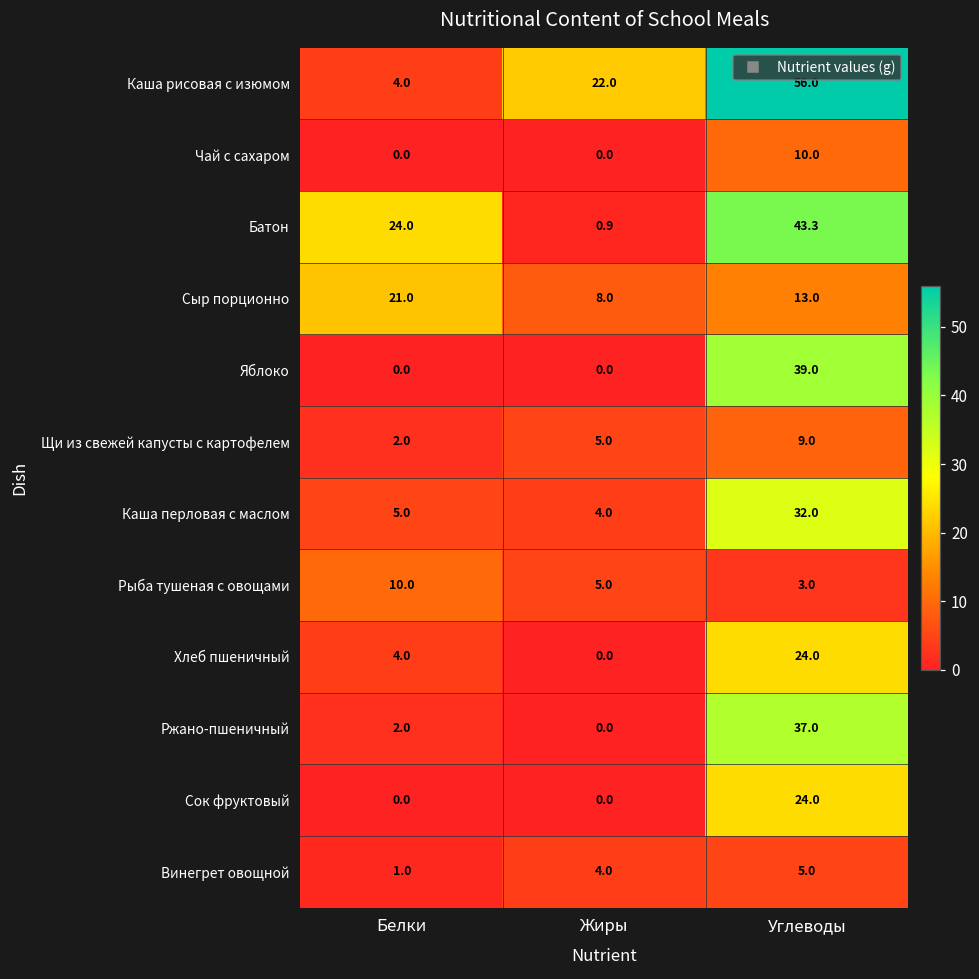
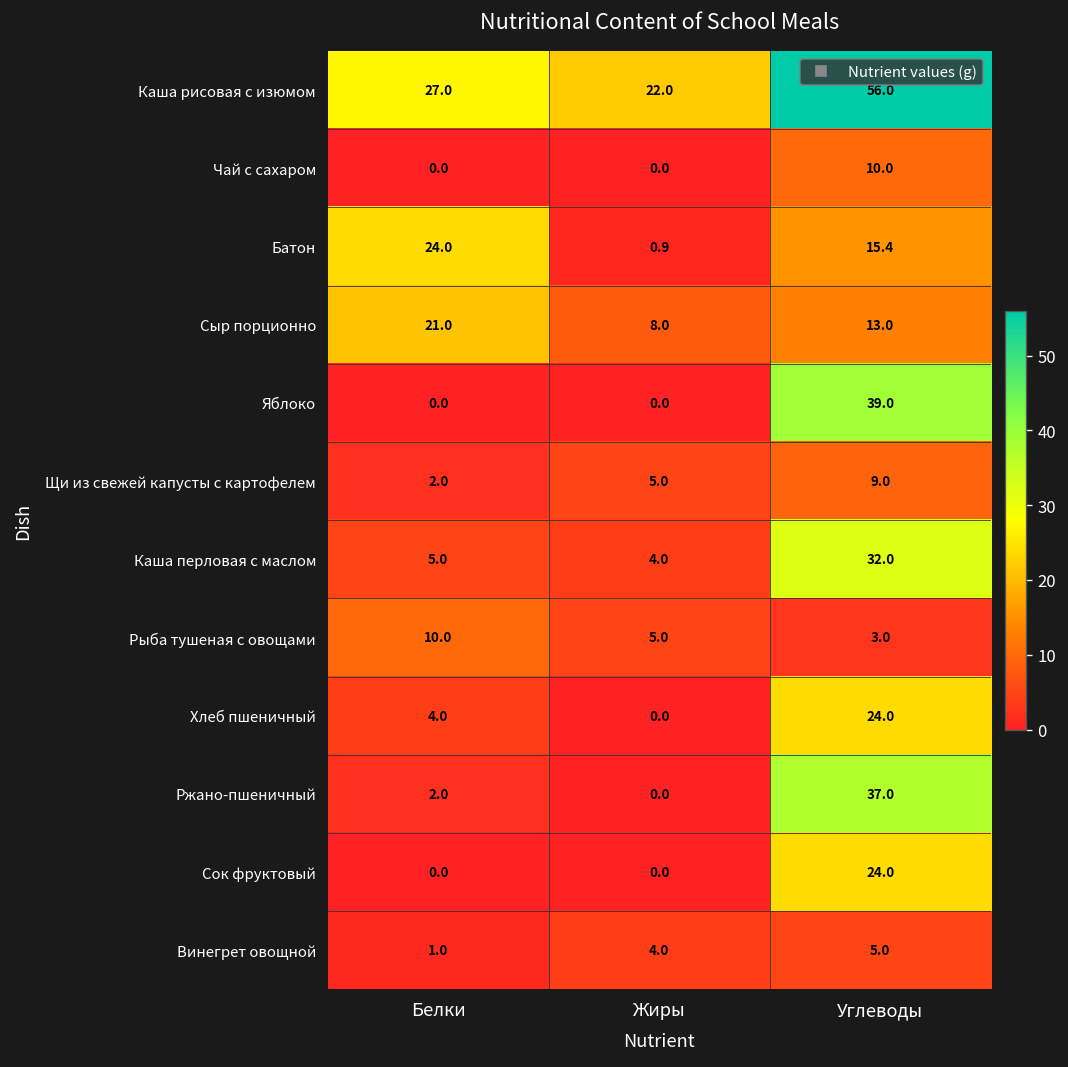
  {
    "Каша рисовая с изюмом": {
-     "Белки": 4.0,
+     "Белки": 27.0,
      "Жиры": 22.0
    },
    "Чай с сахаром": {
      "Белки": 0.0,
      "Жиры": 0.0,
      "Углеводы": 10.0
    },
    "Батон": {
      "Белки": 24.0,
      "Жиры": 0.9,
-     "Углеводы": 43.3
+     "Углеводы": 15.4
    },
    "Сыр порционно": {
      "Белки": 21.0,
      "Жиры": 8.0,
      "Углеводы": 13.0
    },
    "Яблоко": {
      "Белки": 0.0,
      "Жиры": 0.0,
      "Углеводы": 39.0
    },
    "Щи из свежей капусты с картофелем": {
      "Белки": 2.0,
      "Жиры": 5.0,
      "Углеводы": 9.0
    },
    "Каша перловая с маслом": {
      "Белки": 5.0,
      "Жиры": 4.0,
      "Углеводы": 32.0
    },
    "Рыба тушеная с овощами": {
      "Белки": 10.0,
      "Жиры": 5.0,
      "Углеводы": 3.0
    },
    "Хлеб пшеничный": {
      "Белки": 4.0,
      "Жиры": 0.0,
      "Углеводы": 24.0
    },
    "Ржано-пшеничный": {
      "Белки": 2.0,
      "Жиры": 0.0,
      "Углеводы": 37.0
    },
    "Сок фруктовый": {
      "Белки": 0.0,
      "Жиры": 0.0,
      "Углеводы": 24.0
    },
    "Винегрет овощной": {
      "Белки": 1.0,
      "Жиры": 4.0,
      "Углеводы": 5.0
    }
  }
